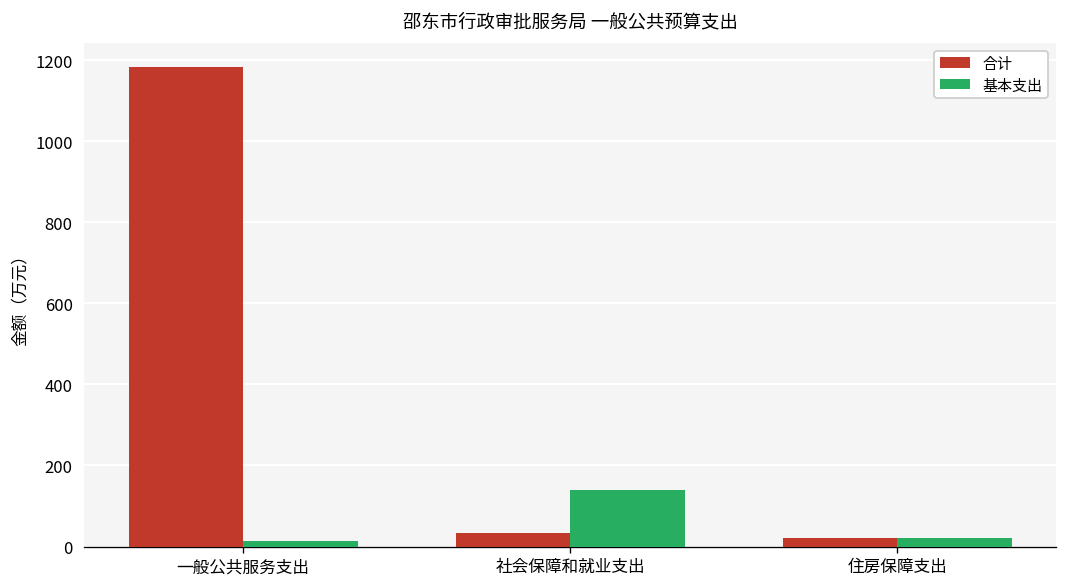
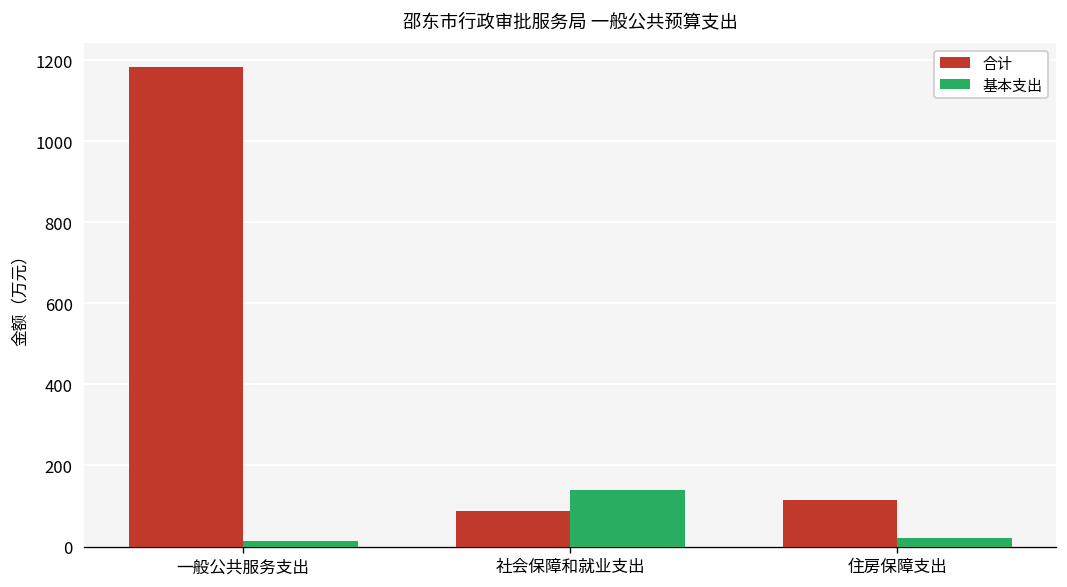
  {
    "合计": {
      "一般公共服务支出": 1180,
-     "社会保障和就业支出": 30,
-     "住房保障支出": 20
+     "社会保障和就业支出": 90,
+     "住房保障支出": 110
    },
    "基本支出": {
      "一般公共服务支出": 10,
      "社会保障和就业支出": 140,
      "住房保障支出": 20
    }
  }
